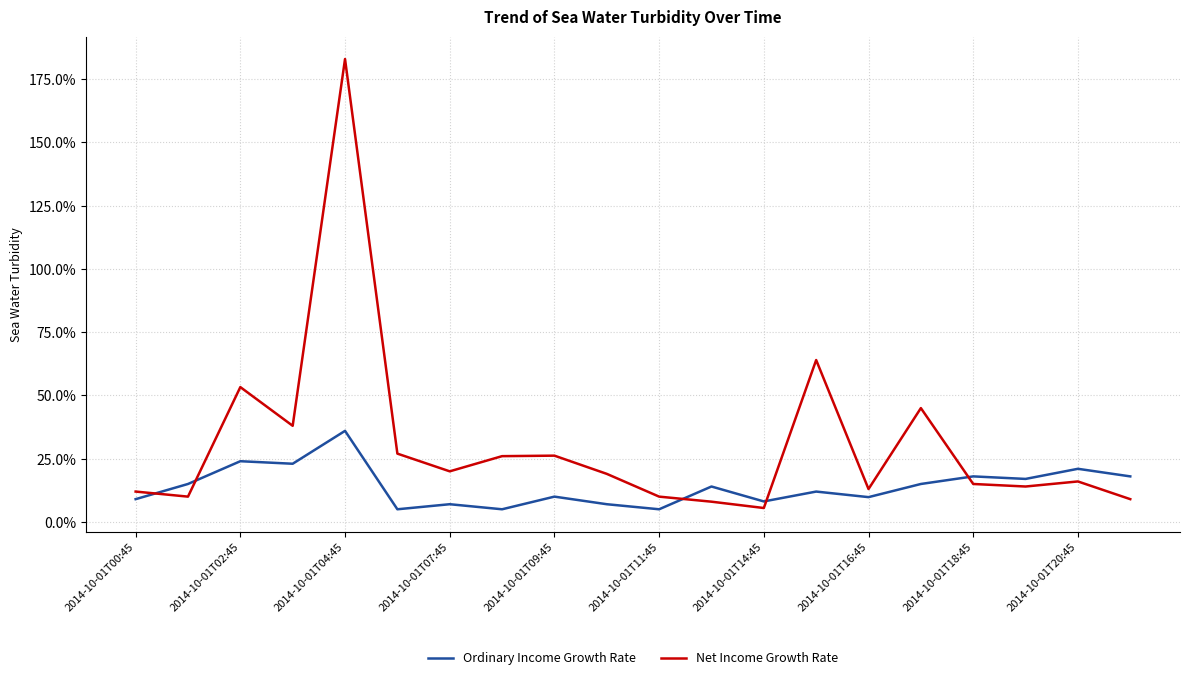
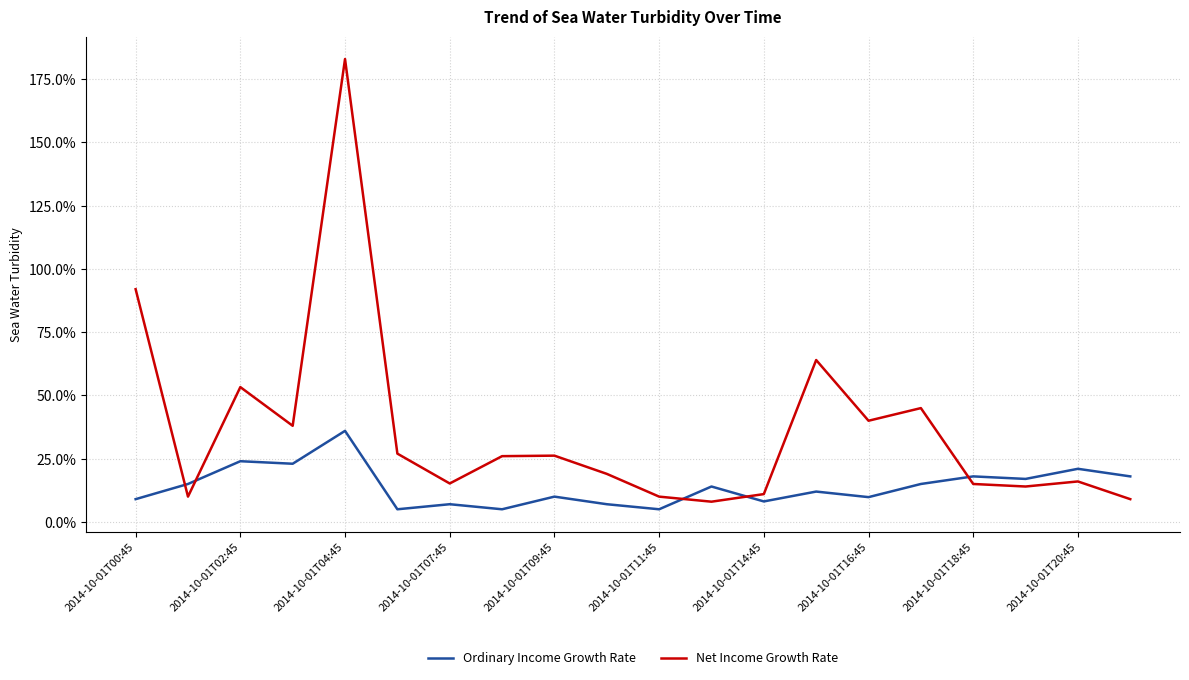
  {
    "Ordinary Income Growth Rate": {
      "2014-10-01T00:45": "9%",
      "2014-10-01T02:45": "24%",
      "2014-10-01T04:45": "36%",
      "2014-10-01T07:45": "7%",
      "2014-10-01T09:45": "10%",
      "2014-10-01T11:45": "5%",
      "2014-10-01T14:45": "8%",
      "2014-10-01T16:45": "10%",
      "2014-10-01T18:45": "18%",
      "2014-10-01T20:45": "21%"
    },
    "Net Income Growth Rate": {
-     "2014-10-01T00:45": "12%",
+     "2014-10-01T00:45": "92%",
      "2014-10-01T02:45": "53%",
      "2014-10-01T04:45": "183%",
-     "2014-10-01T07:45": "20%",
+     "2014-10-01T07:45": "15%",
      "2014-10-01T09:45": "26%",
      "2014-10-01T11:45": "10%",
-     "2014-10-01T14:45": "6%",
-     "2014-10-01T16:45": "13%",
+     "2014-10-01T14:45": "11%",
+     "2014-10-01T16:45": "40%",
      "2014-10-01T18:45": "15%",
      "2014-10-01T20:45": "16%"
    }
  }
